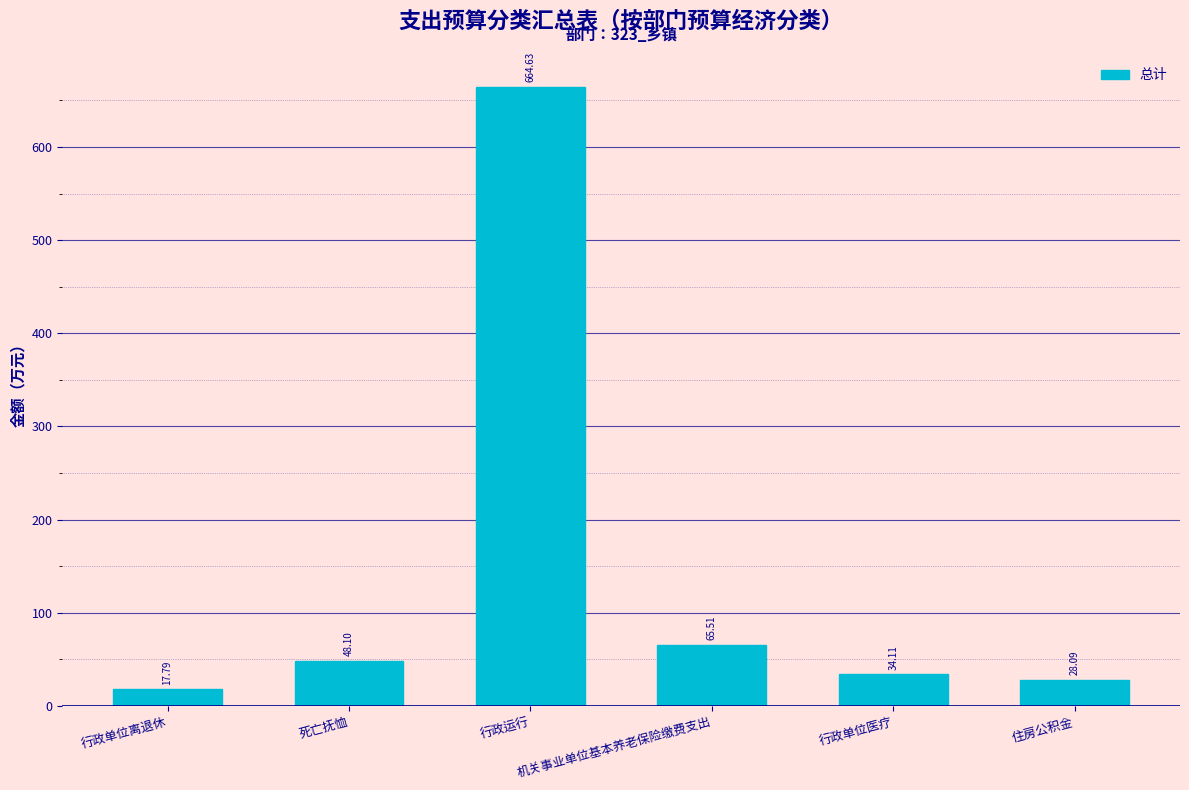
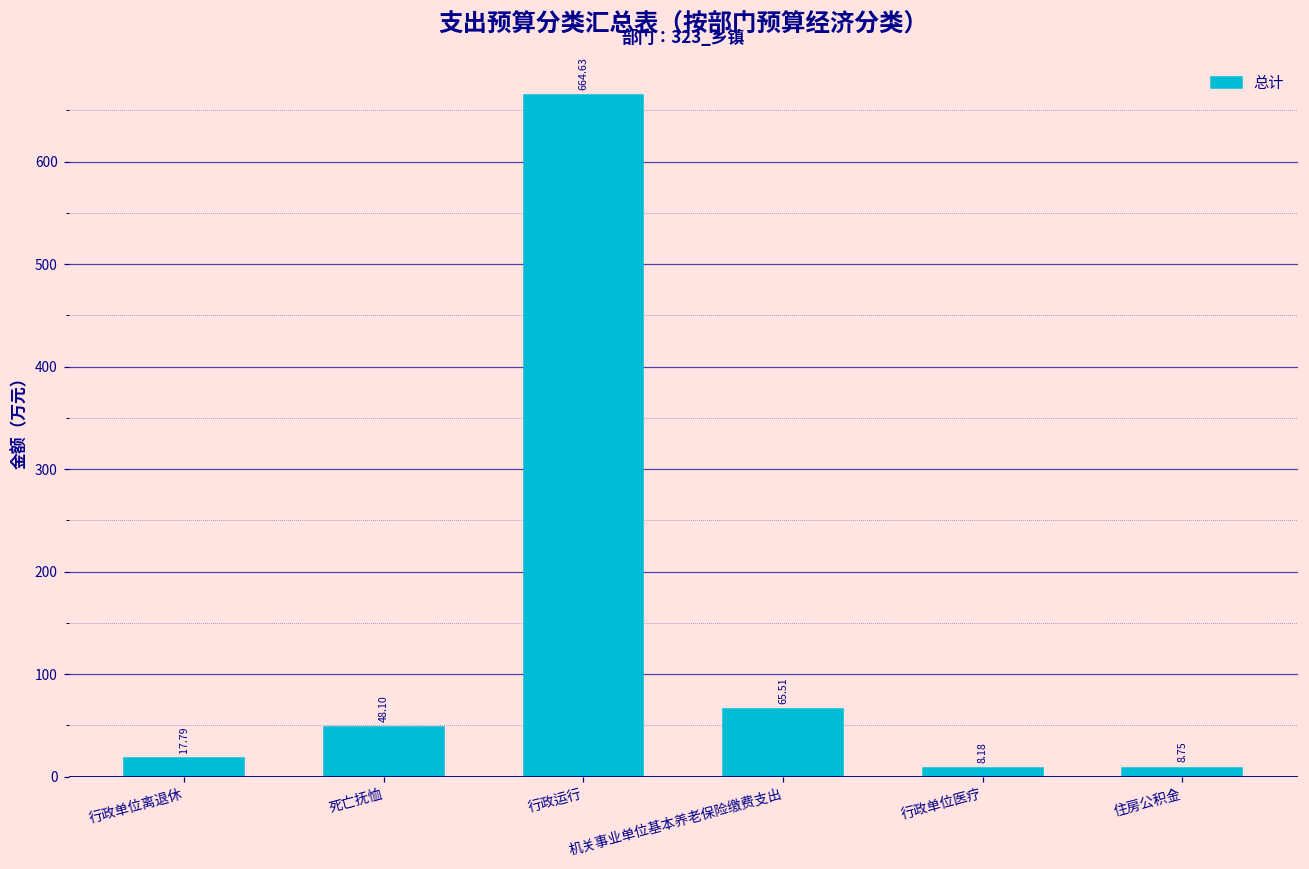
  {
    "行政单位离退休": 17.79,
    "死亡抚恤": 48.10,
    "行政运行": 664.63,
    "机关事业单位基本养老保险缴费支出": 65.51,
-   "行政单位医疗": 34.11,
-   "住房公积金": 28.09
+   "行政单位医疗": 8.18,
+   "住房公积金": 8.75
  }
